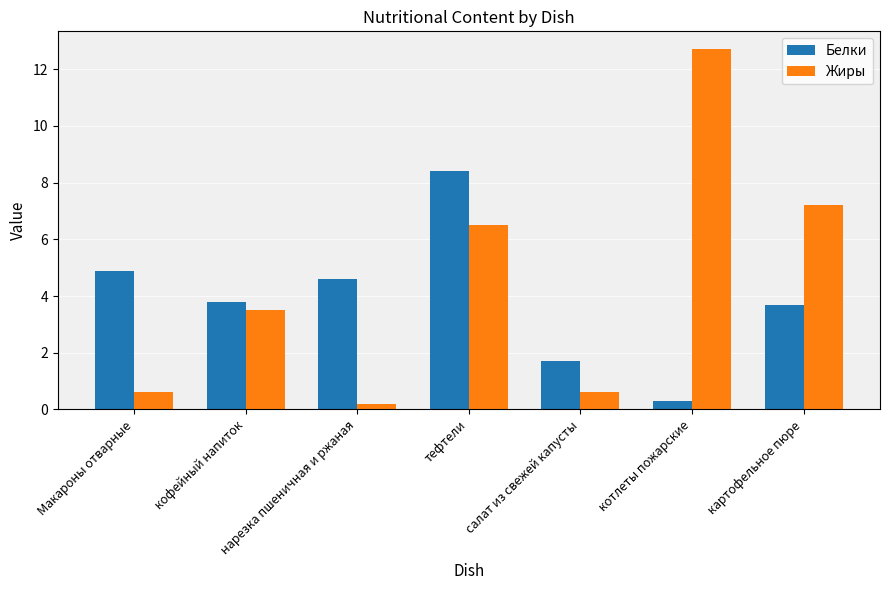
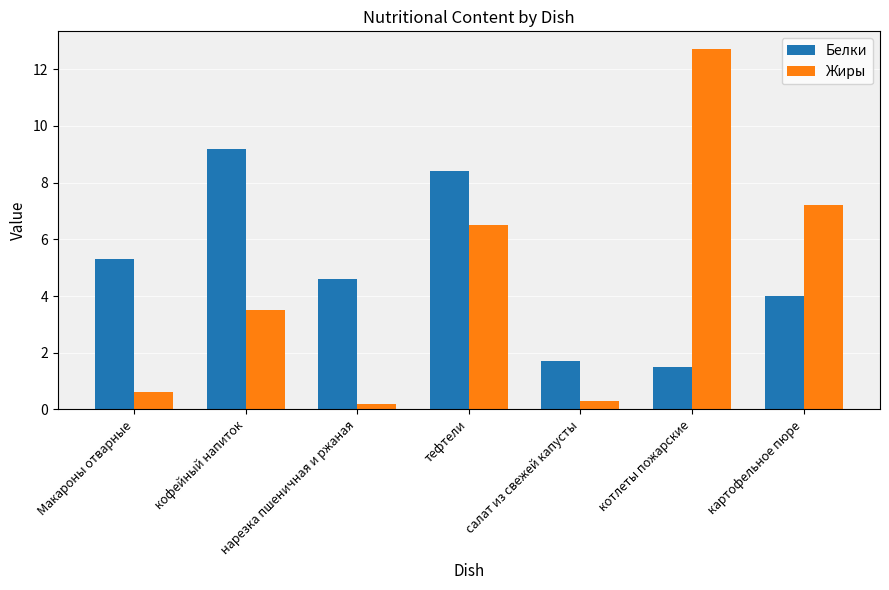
  {
    "Белки": {
-     "Макароны отварные": 4.9,
-     "кофейный напиток": 3.8,
+     "Макароны отварные": 5.3,
+     "кофейный напиток": 9.2,
      "нарезка пшеничная и ржаная": 4.6,
      "тефтели": 8.4,
      "салат из свежей капусты": 1.7,
-     "котлеты пожарские": 0.3,
-     "картофельное пюре": 3.7
+     "котлеты пожарские": 1.5,
+     "картофельное пюре": 4.0
    },
    "Жиры": {
      "Макароны отварные": 0.6,
      "кофейный напиток": 3.5,
      "нарезка пшеничная и ржаная": 0.2,
      "тефтели": 6.5,
-     "салат из свежей капусты": 0.6,
+     "салат из свежей капусты": 0.3,
      "котлеты пожарские": 12.7,
      "картофельное пюре": 7.2
    }
  }
